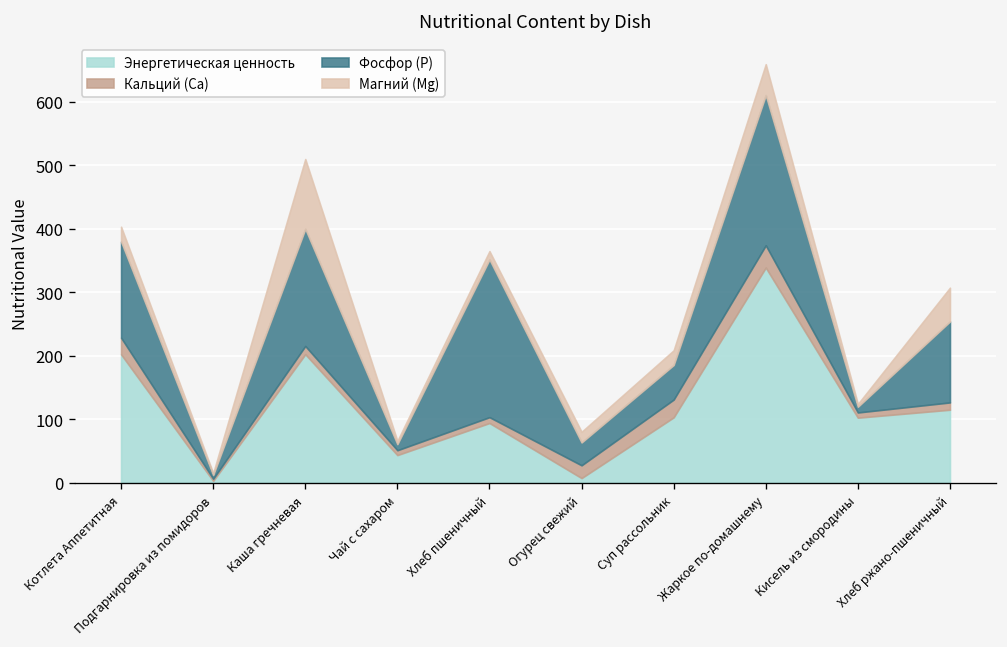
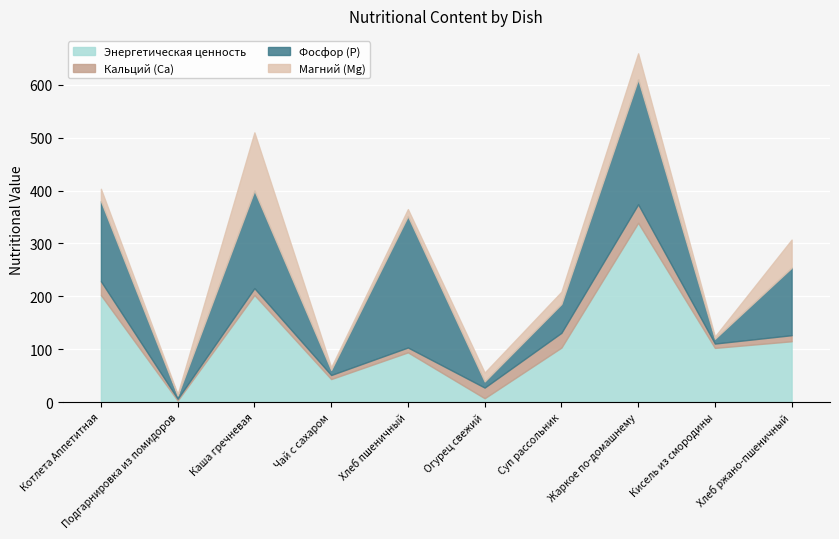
  {
    "Энергетическая ценность": {
      "Котлета Аппетитная": 200,
      "Каша гречневая": 200,
      "Чай с сахаром": 40,
      "Хлеб пшеничный": 90,
      "Огурец свежий": 10,
      "Суп рассольник": 100,
      "Жаркое по-домашнему": 340,
      "Кисель из смородины": 100,
      "Хлеб ржано-пшеничный": 110
    },
    "Фосфор (Р)": {
      "Котлета Аппетитная": 150,
      "Каша гречневая": 180,
      "Чай с сахаром": 10,
      "Хлеб пшеничный": 250,
-     "Огурец свежий": 40,
+     "Огурец свежий": 10,
      "Суп рассольник": 50,
      "Жаркое по-домашнему": 240,
      "Хлеб ржано-пшеничный": 130
    }
  }
